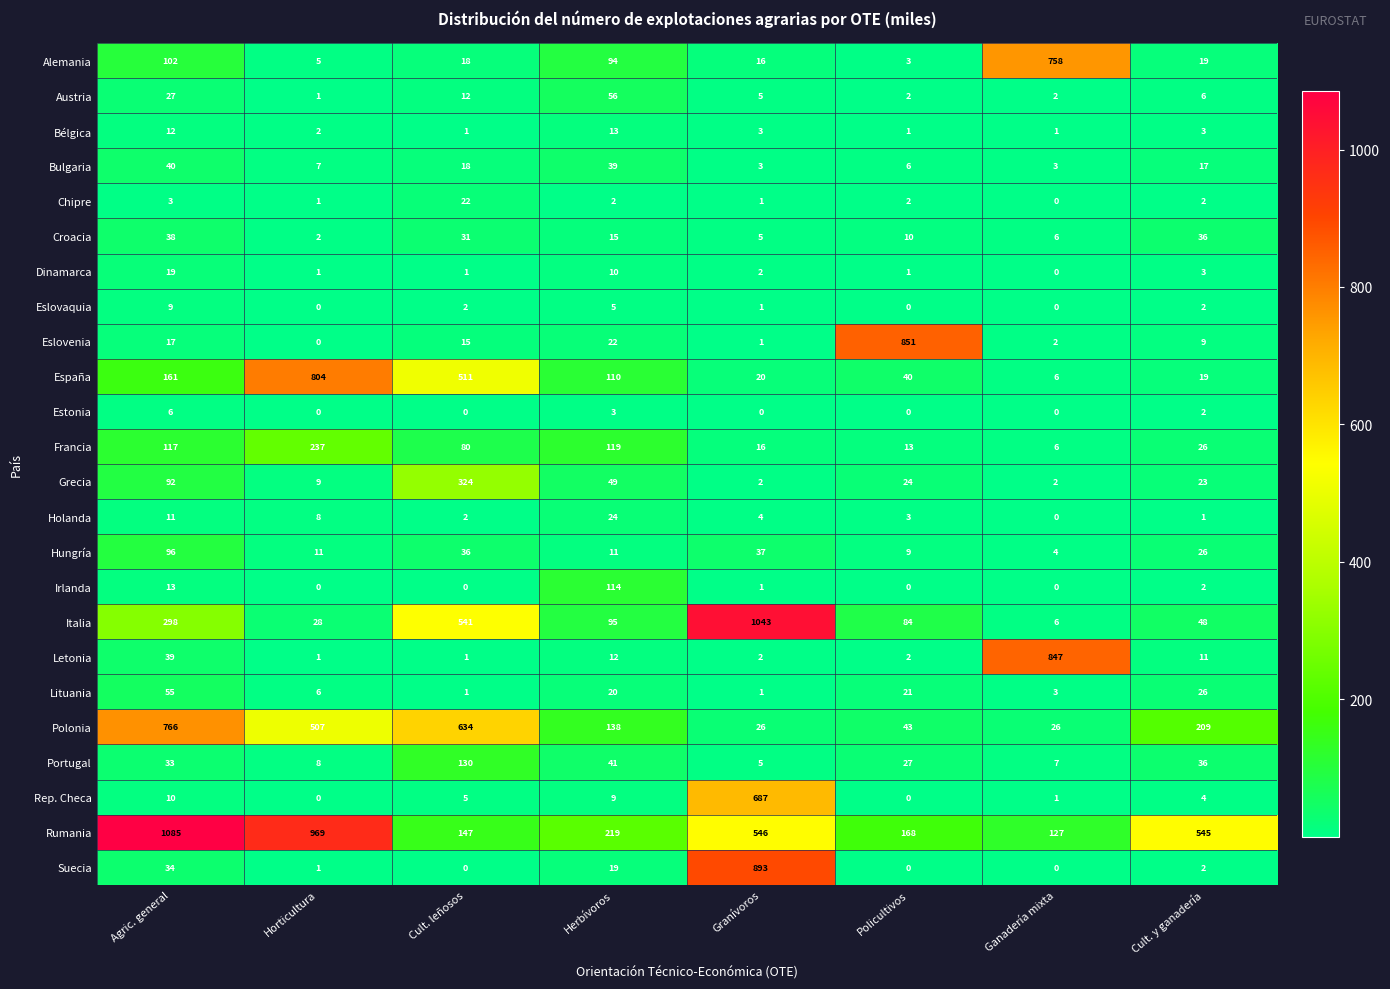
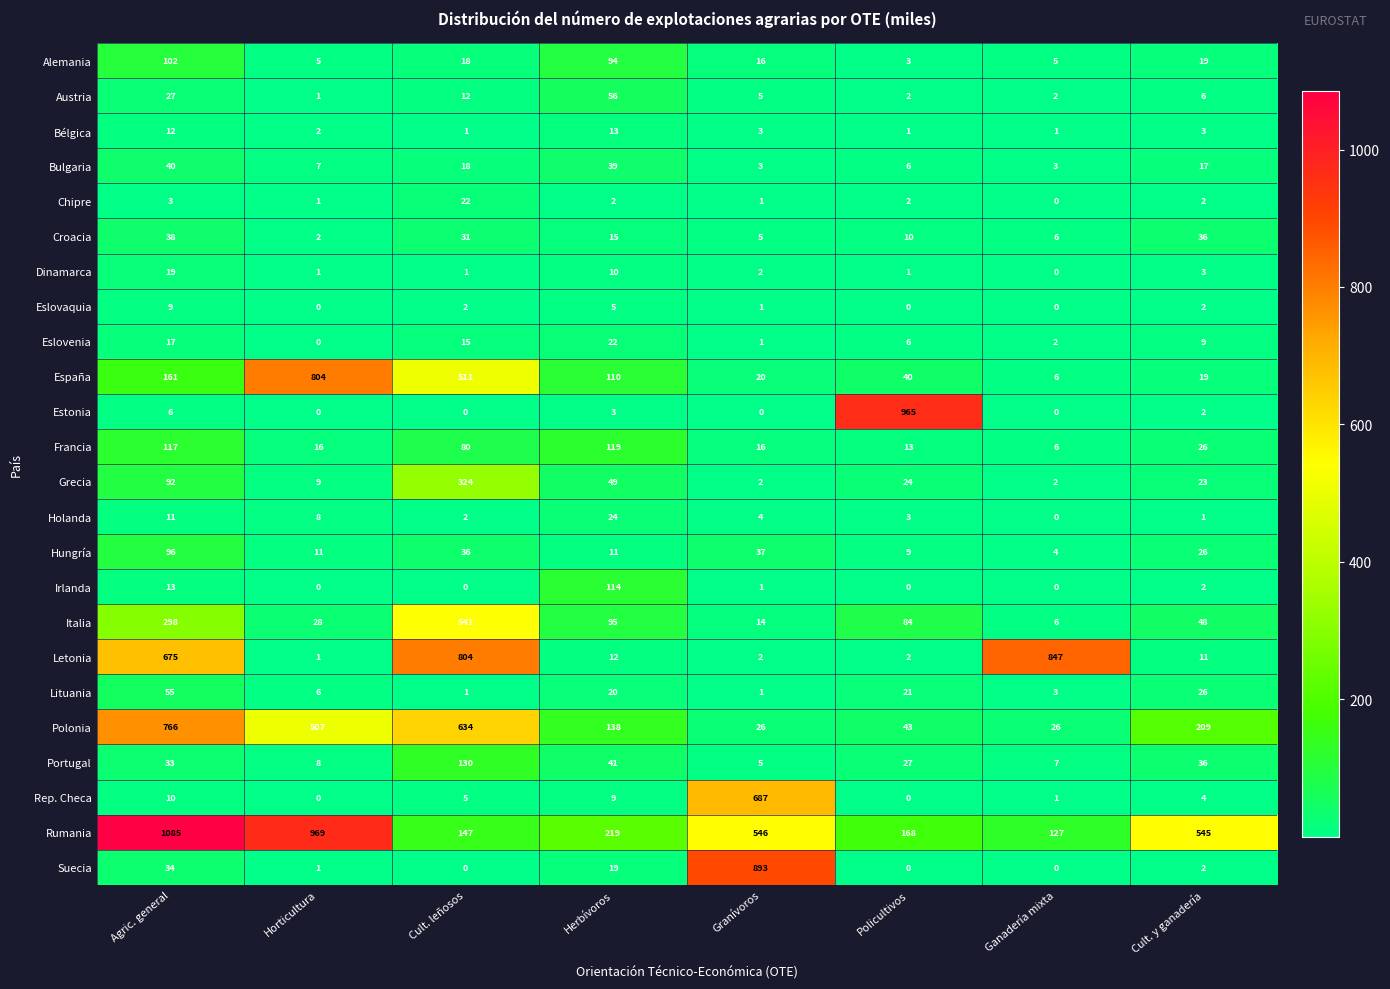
  {
    "Alemania": {
      "Agric. general": 102,
      "Horticultura": 5,
      "Cult. leñosos": 18,
      "Herbívoros": 94,
      "Granívoros": 16,
      "Policultivos": 3,
-     "Ganadería mixta": 758,
+     "Ganadería mixta": 5,
      "Cult. y ganadería": 19
    },
    "Austria": {
      "Agric. general": 27,
      "Horticultura": 1,
      "Cult. leñosos": 12,
      "Herbívoros": 56,
      "Granívoros": 5,
      "Policultivos": 2,
      "Ganadería mixta": 2,
      "Cult. y ganadería": 6
    },
    "Bélgica": {
      "Agric. general": 12,
      "Horticultura": 2,
      "Cult. leñosos": 1,
      "Herbívoros": 13,
      "Granívoros": 3,
      "Policultivos": 1,
      "Ganadería mixta": 1,
      "Cult. y ganadería": 3
    },
    "Bulgaria": {
      "Agric. general": 40,
      "Horticultura": 7,
      "Cult. leñosos": 18,
      "Herbívoros": 39,
      "Granívoros": 3,
      "Policultivos": 6,
      "Ganadería mixta": 3,
      "Cult. y ganadería": 17
    },
    "Chipre": {
      "Agric. general": 3,
      "Horticultura": 1,
      "Cult. leñosos": 22,
      "Herbívoros": 2,
      "Granívoros": 1,
      "Policultivos": 2,
      "Ganadería mixta": 0,
      "Cult. y ganadería": 2
    },
    "Croacia": {
      "Agric. general": 38,
      "Horticultura": 2,
      "Cult. leñosos": 31,
      "Herbívoros": 15,
      "Granívoros": 5,
      "Policultivos": 10,
      "Ganadería mixta": 6,
      "Cult. y ganadería": 36
    },
    "Dinamarca": {
      "Agric. general": 19,
      "Horticultura": 1,
      "Cult. leñosos": 1,
      "Herbívoros": 10,
      "Granívoros": 2,
      "Policultivos": 1,
      "Ganadería mixta": 0,
      "Cult. y ganadería": 3
    },
    "Eslovaquia": {
      "Agric. general": 9,
      "Horticultura": 0,
      "Cult. leñosos": 2,
      "Herbívoros": 5,
      "Granívoros": 1,
      "Policultivos": 0,
      "Ganadería mixta": 0,
      "Cult. y ganadería": 2
    },
    "Eslovenia": {
      "Agric. general": 17,
      "Horticultura": 0,
      "Cult. leñosos": 15,
      "Herbívoros": 22,
      "Granívoros": 1,
-     "Policultivos": 851,
+     "Policultivos": 6,
      "Ganadería mixta": 2,
      "Cult. y ganadería": 9
    },
    "España": {
      "Agric. general": 161,
      "Horticultura": 804,
      "Cult. leñosos": 511,
      "Herbívoros": 110,
      "Granívoros": 20,
      "Policultivos": 40,
      "Ganadería mixta": 6,
      "Cult. y ganadería": 19
    },
    "Estonia": {
      "Agric. general": 6,
      "Horticultura": 0,
      "Cult. leñosos": 0,
      "Herbívoros": 3,
      "Granívoros": 0,
-     "Policultivos": 0,
+     "Policultivos": 965,
      "Ganadería mixta": 0,
      "Cult. y ganadería": 2
    },
    "Francia": {
      "Agric. general": 117,
-     "Horticultura": 237,
+     "Horticultura": 16,
      "Cult. leñosos": 80,
      "Herbívoros": 119,
      "Granívoros": 16,
      "Policultivos": 13,
      "Ganadería mixta": 6,
      "Cult. y ganadería": 26
    },
    "Grecia": {
      "Agric. general": 92,
      "Horticultura": 9,
      "Cult. leñosos": 324,
      "Herbívoros": 49,
      "Granívoros": 2,
      "Policultivos": 24,
      "Ganadería mixta": 2,
      "Cult. y ganadería": 23
    },
    "Holanda": {
      "Agric. general": 11,
      "Horticultura": 8,
      "Cult. leñosos": 2,
      "Herbívoros": 24,
      "Granívoros": 4,
      "Policultivos": 3,
      "Ganadería mixta": 0,
      "Cult. y ganadería": 1
    },
    "Hungría": {
      "Agric. general": 96,
      "Horticultura": 11,
      "Cult. leñosos": 36,
      "Herbívoros": 11,
      "Granívoros": 37,
      "Policultivos": 9,
      "Ganadería mixta": 4,
      "Cult. y ganadería": 26
    },
    "Irlanda": {
      "Agric. general": 13,
      "Horticultura": 0,
      "Cult. leñosos": 0,
      "Herbívoros": 114,
      "Granívoros": 1,
      "Policultivos": 0,
      "Ganadería mixta": 0,
      "Cult. y ganadería": 2
    },
    "Italia": {
      "Agric. general": 298,
      "Horticultura": 28,
      "Cult. leñosos": 541,
      "Herbívoros": 95,
-     "Granívoros": 1043,
+     "Granívoros": 14,
      "Policultivos": 84,
      "Ganadería mixta": 6,
      "Cult. y ganadería": 48
    },
    "Letonia": {
-     "Agric. general": 39,
+     "Agric. general": 675,
      "Horticultura": 1,
-     "Cult. leñosos": 1,
+     "Cult. leñosos": 804,
      "Herbívoros": 12,
      "Granívoros": 2,
      "Policultivos": 2,
      "Ganadería mixta": 847,
      "Cult. y ganadería": 11
    },
    "Lituania": {
      "Agric. general": 55,
      "Horticultura": 6,
      "Cult. leñosos": 1,
      "Herbívoros": 20,
      "Granívoros": 1,
      "Policultivos": 21,
      "Ganadería mixta": 3,
      "Cult. y ganadería": 26
    },
    "Polonia": {
      "Agric. general": 766,
      "Horticultura": 507,
      "Cult. leñosos": 634,
      "Herbívoros": 138,
      "Granívoros": 26,
      "Policultivos": 43,
      "Ganadería mixta": 26,
      "Cult. y ganadería": 209
    },
    "Portugal": {
      "Agric. general": 33,
      "Horticultura": 8,
      "Cult. leñosos": 130,
      "Herbívoros": 41,
      "Granívoros": 5,
      "Policultivos": 27,
      "Ganadería mixta": 7,
      "Cult. y ganadería": 36
    },
    "Rep. Checa": {
      "Agric. general": 10,
      "Horticultura": 0,
      "Cult. leñosos": 5,
      "Herbívoros": 9,
      "Granívoros": 687,
      "Policultivos": 0,
      "Ganadería mixta": 1,
      "Cult. y ganadería": 4
    },
    "Rumania": {
      "Agric. general": 1085,
      "Horticultura": 969,
      "Cult. leñosos": 147,
      "Herbívoros": 219,
      "Granívoros": 546,
      "Policultivos": 168,
      "Ganadería mixta": 127,
      "Cult. y ganadería": 545
    },
    "Suecia": {
      "Agric. general": 34,
      "Horticultura": 1,
      "Cult. leñosos": 0,
      "Herbívoros": 19,
      "Granívoros": 893,
      "Policultivos": 0,
      "Ganadería mixta": 0,
      "Cult. y ganadería": 2
    }
  }
